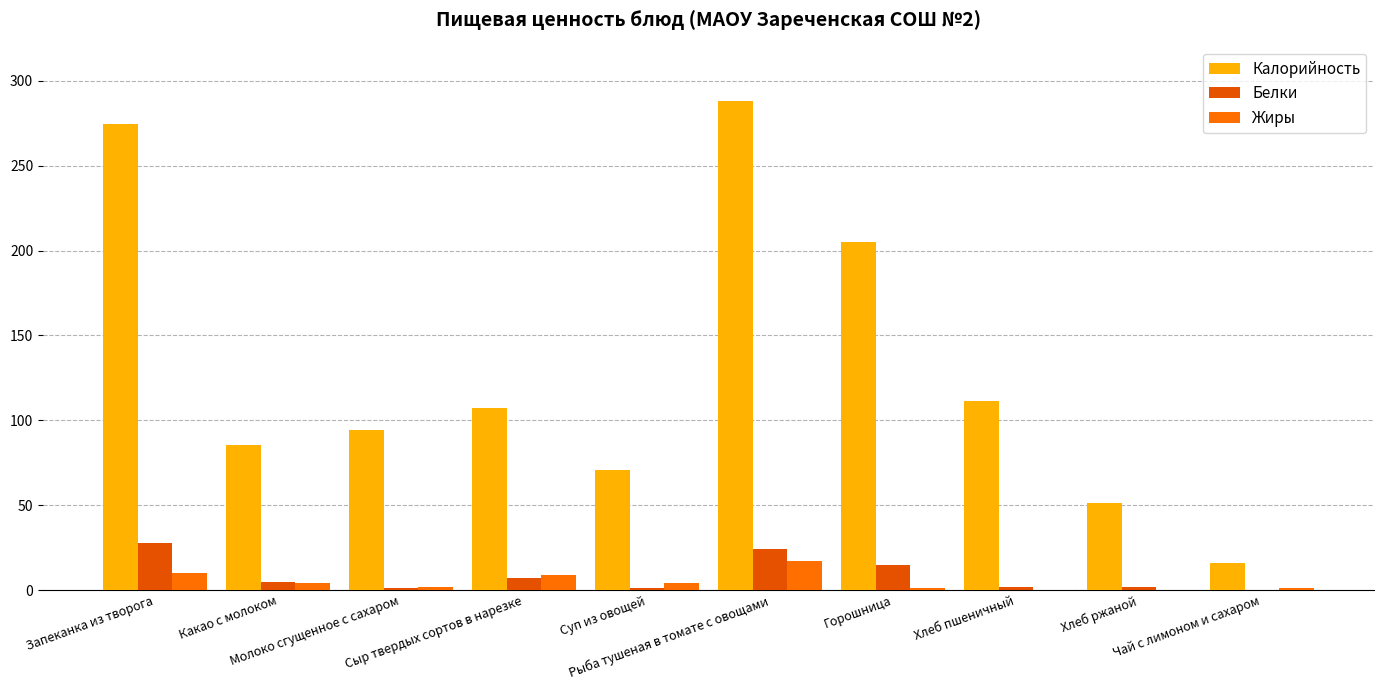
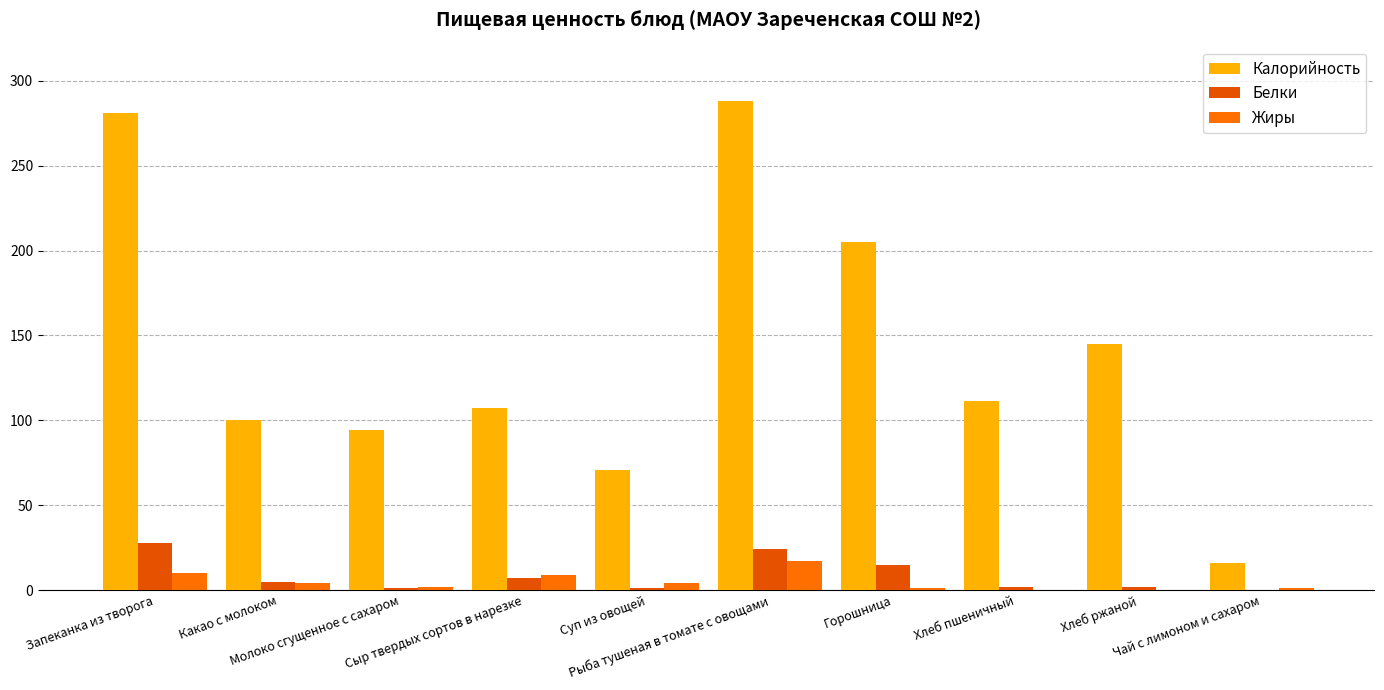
  {
    "Калорийность": {
-     "Запеканка из творога": 274,
-     "Какао с молоком": 85,
+     "Запеканка из творога": 281,
+     "Какао с молоком": 100,
      "Молоко сгущенное с сахаром": 94,
      "Сыр твердых сортов в нарезке": 108,
      "Суп из овощей": 71,
      "Рыба тушеная в томате с овощами": 288,
      "Горошница": 205,
      "Хлеб пшеничный": 111,
-     "Хлеб ржаной": 51,
+     "Хлеб ржаной": 145,
      "Чай с лимоном и сахаром": 16
    }
  }
